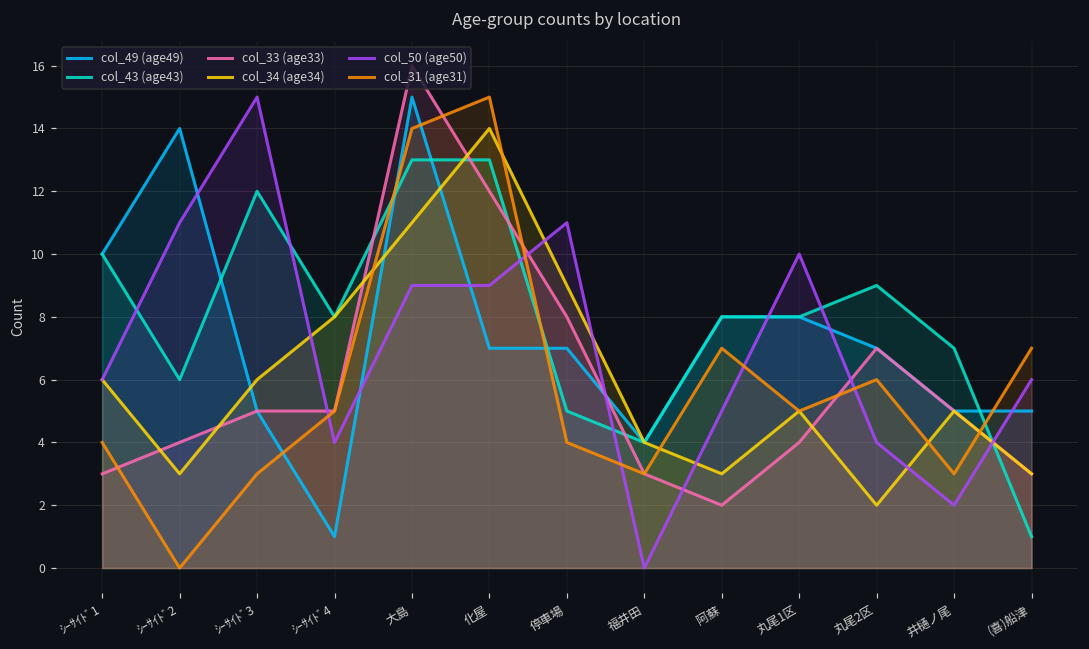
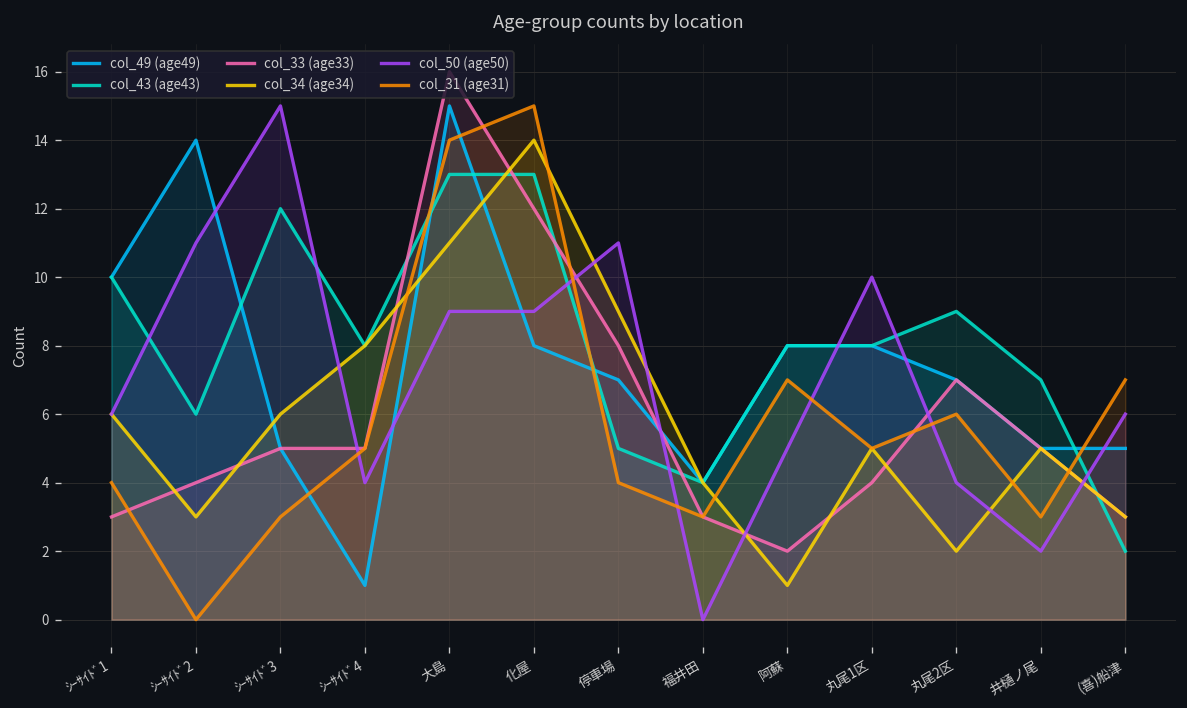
  {
    "col_49 (age49)": {
      "ｼｰｻｲﾄﾞ2": 14,
      "ｼｰｻｲﾄﾞ4": 1,
      "大島": 15,
-     "化屋": 7,
+     "化屋": 8,
      "停車場": 7,
      "(喜)船津": 5
    },
    "col_43 (age43)": {
      "ｼｰｻｲﾄﾞ2": 6,
      "ｼｰｻｲﾄﾞ3": 12,
      "大島": 13,
      "化屋": 13,
      "停車場": 5,
      "丸尾2区": 9,
      "井樋ノ尾": 7,
-     "(喜)船津": 1
+     "(喜)船津": 2
    },
    "col_33 (age33)": {
      "ｼｰｻｲﾄﾞ1": 3,
      "ｼｰｻｲﾄﾞ2": 4,
      "化屋": 12,
      "停車場": 8,
      "阿蘇": 2,
      "丸尾1区": 4
    },
    "col_34 (age34)": {
      "ｼｰｻｲﾄﾞ2": 3,
      "ｼｰｻｲﾄﾞ3": 6,
      "大島": 11,
      "化屋": 14,
      "停車場": 9,
-     "阿蘇": 3,
+     "阿蘇": 1,
      "丸尾2区": 2
    },
    "col_50 (age50)": {
      "ｼｰｻｲﾄﾞ2": 11,
      "ｼｰｻｲﾄﾞ3": 15,
      "ｼｰｻｲﾄﾞ4": 4,
      "大島": 9,
      "化屋": 9,
      "停車場": 11,
      "福井田": 0,
      "阿蘇": 5,
      "丸尾1区": 10,
      "丸尾2区": 4,
      "井樋ノ尾": 2,
      "(喜)船津": 6
    },
    "col_31 (age31)": {
      "ｼｰｻｲﾄﾞ1": 4,
      "ｼｰｻｲﾄﾞ2": 0,
      "ｼｰｻｲﾄﾞ3": 3,
      "大島": 14,
      "化屋": 15,
      "停車場": 4,
      "阿蘇": 7,
      "丸尾2区": 6,
      "井樋ノ尾": 3,
      "(喜)船津": 7
    }
  }
